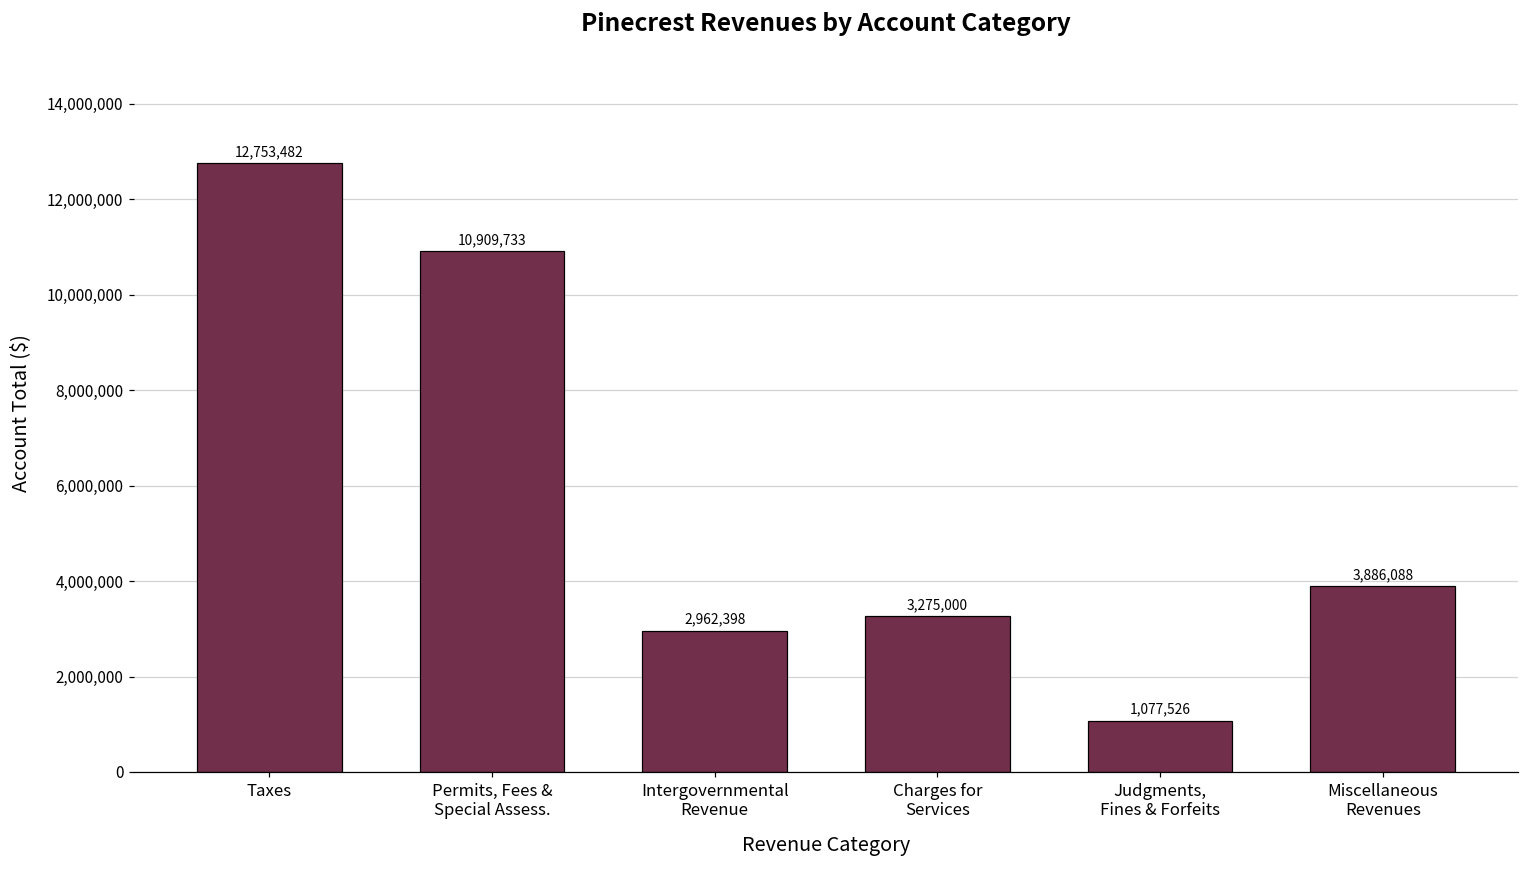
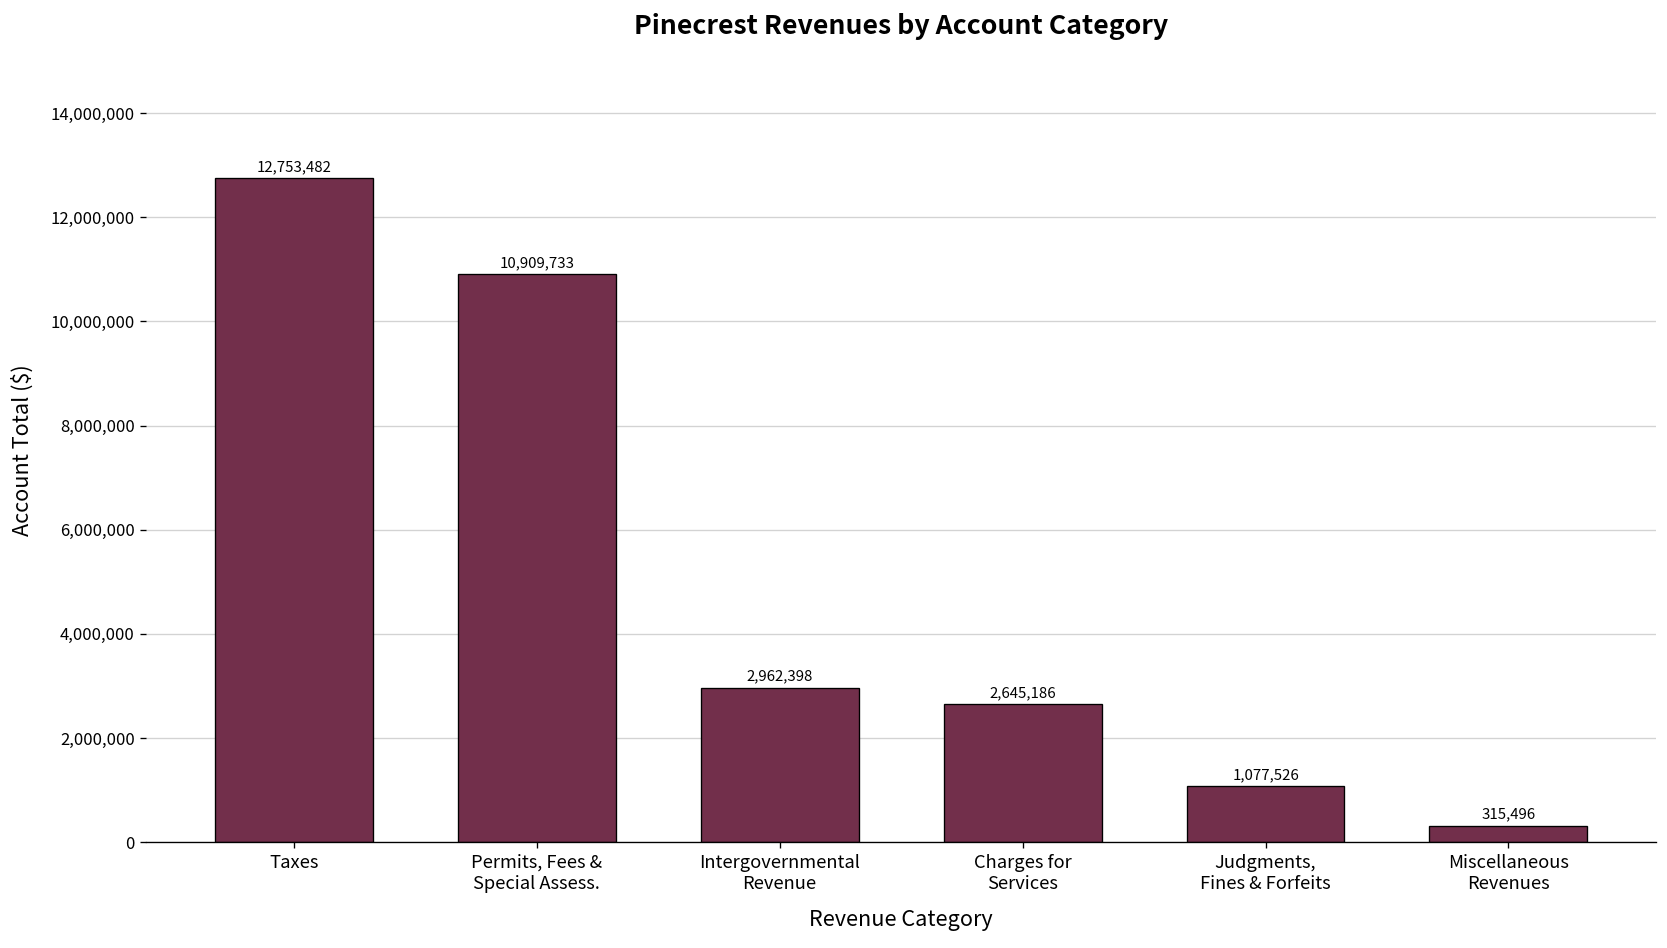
  {
    "Taxes": "12,753,482",
    "Permits, Fees & Special Assess.": "10,909,733",
    "Intergovernmental Revenue": "2,962,398",
-   "Charges for Services": "3,275,000",
+   "Charges for Services": "2,645,186",
    "Judgments, Fines & Forfeits": "1,077,526",
-   "Miscellaneous Revenues": "3,886,088"
+   "Miscellaneous Revenues": "315,496"
  }
